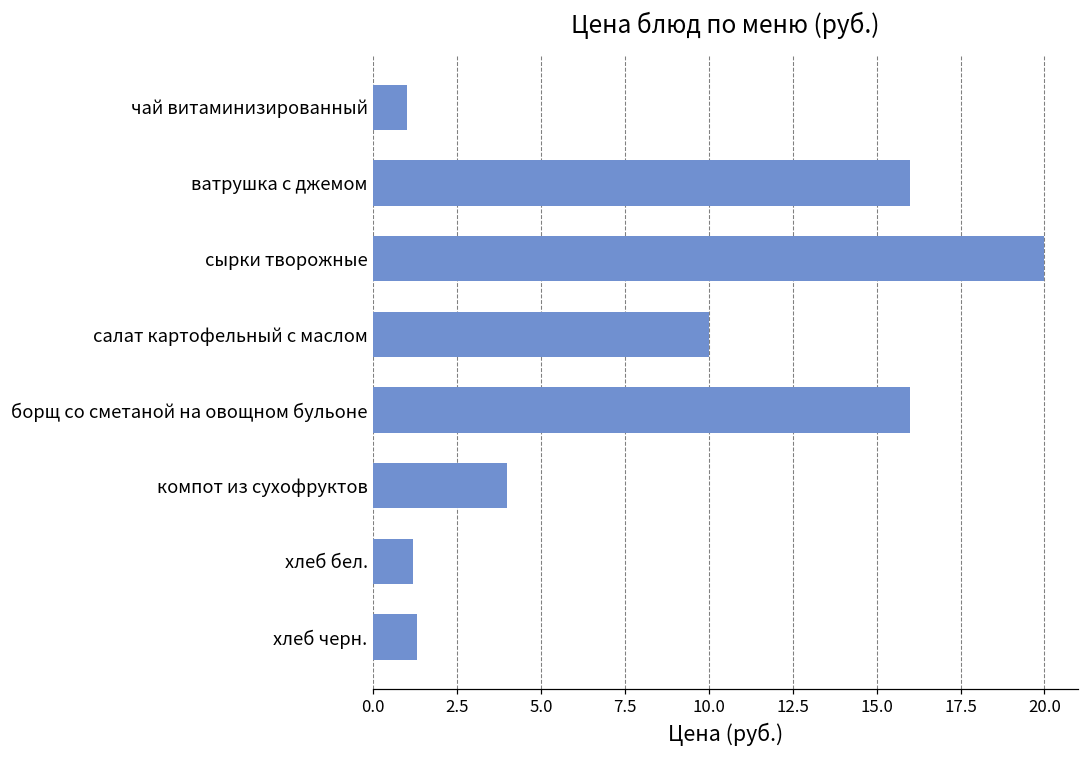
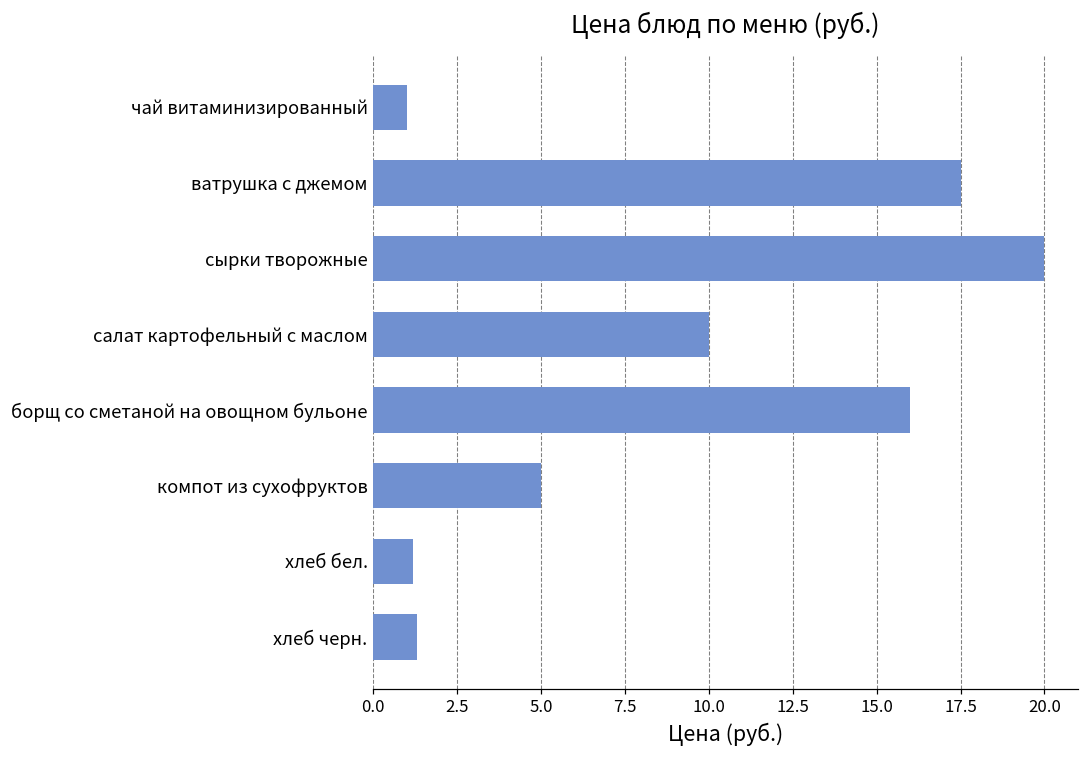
  {
    "чай витаминизированный": 1.0,
-   "ватрушка с джемом": 16.0,
+   "ватрушка с джемом": 17.5,
    "сырки творожные": 20.0,
    "салат картофельный с маслом": 10.0,
    "борщ со сметаной на овощном бульоне": 16.0,
-   "компот из сухофруктов": 4,
+   "компот из сухофруктов": 5,
    "хлеб бел.": 1.2,
    "хлеб черн.": 1.3
  }
